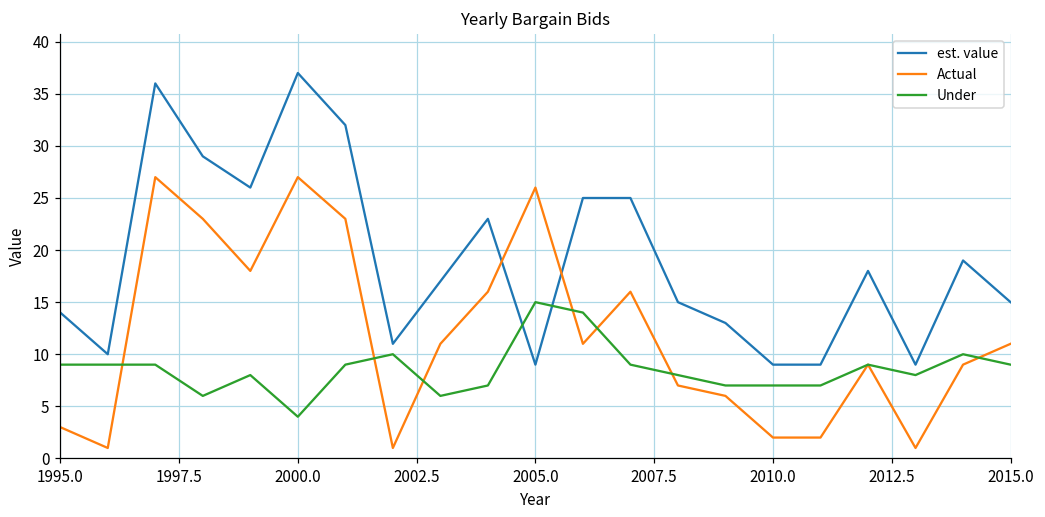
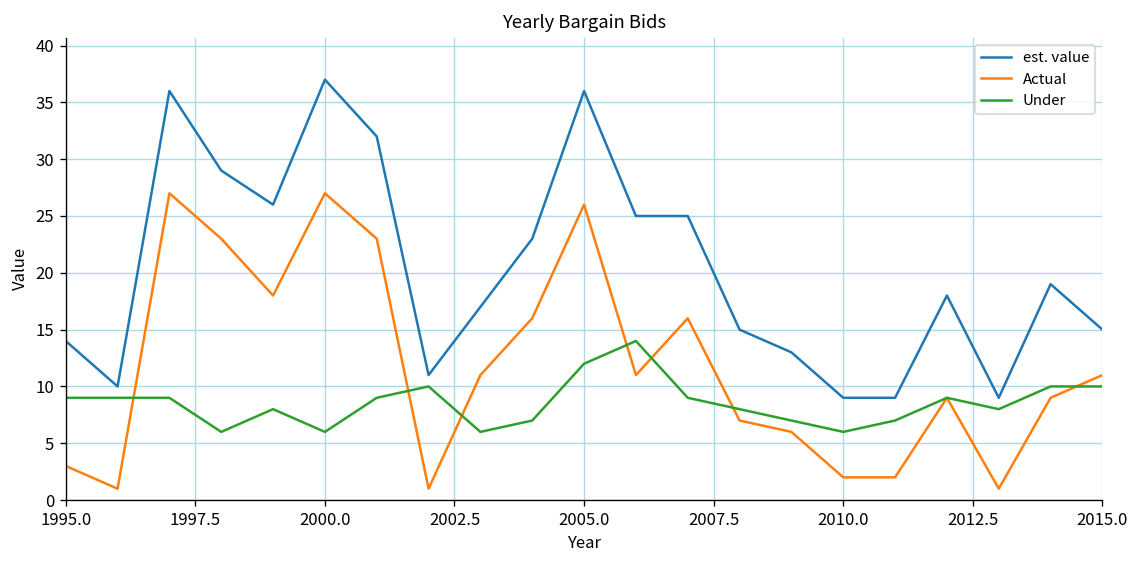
  {
    "est. value": {
      "1995.0": 14,
      "2000.0": 37,
-     "2005.0": 9,
+     "2005.0": 36,
      "2010.0": 9,
      "2015.0": 15
    },
    "Actual": {
      "1995.0": 3,
      "2000.0": 27,
      "2005.0": 26,
      "2010.0": 2,
      "2015.0": 11
    },
    "Under": {
      "1995.0": 9,
-     "2000.0": 4,
-     "2005.0": 15,
-     "2010.0": 7,
-     "2015.0": 9
+     "2000.0": 6,
+     "2005.0": 12,
+     "2010.0": 6,
+     "2015.0": 10
    }
  }
